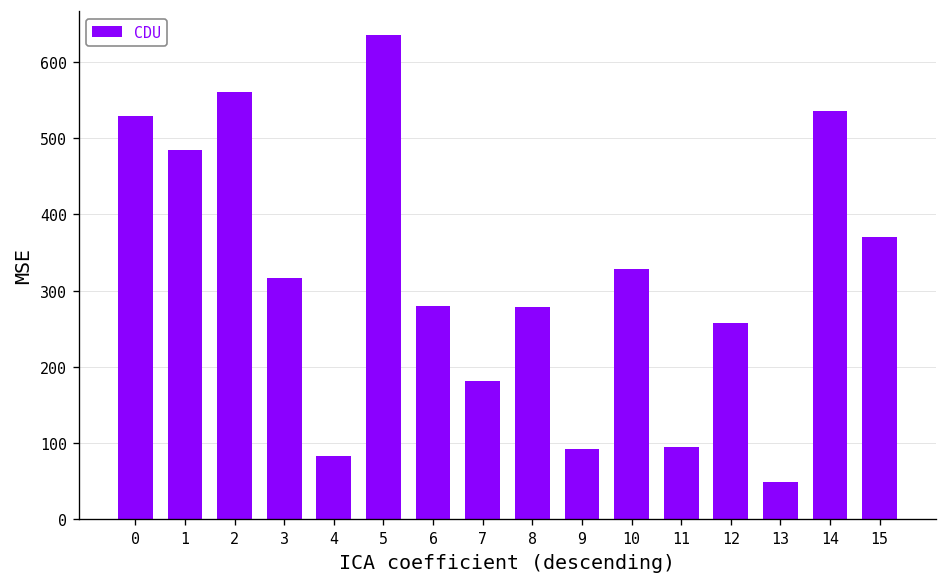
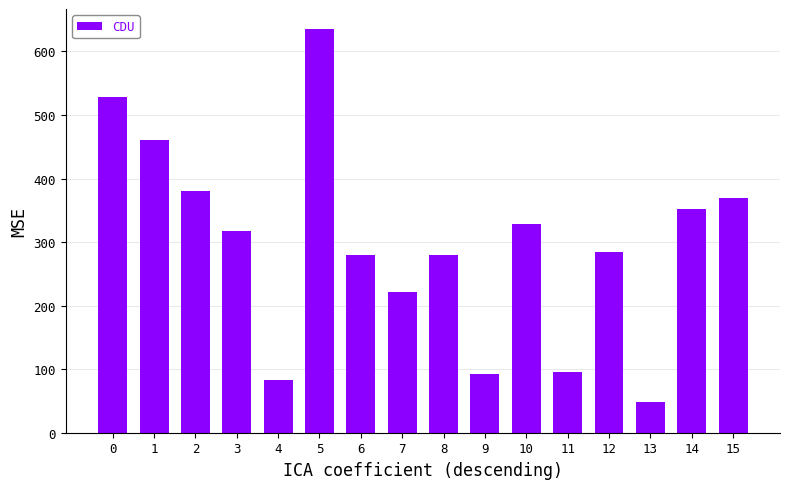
  {
    "0": 530,
-   "1": 490,
-   "2": 560,
+   "1": 460,
+   "2": 380,
    "3": 320,
    "4": 80,
    "5": 640,
    "6": 280,
-   "7": 180,
+   "7": 220,
    "8": 280,
    "9": 90,
    "10": 330,
    "11": 100,
-   "12": 260,
+   "12": 290,
    "13": 50,
-   "14": 540,
+   "14": 350,
    "15": 370
  }
